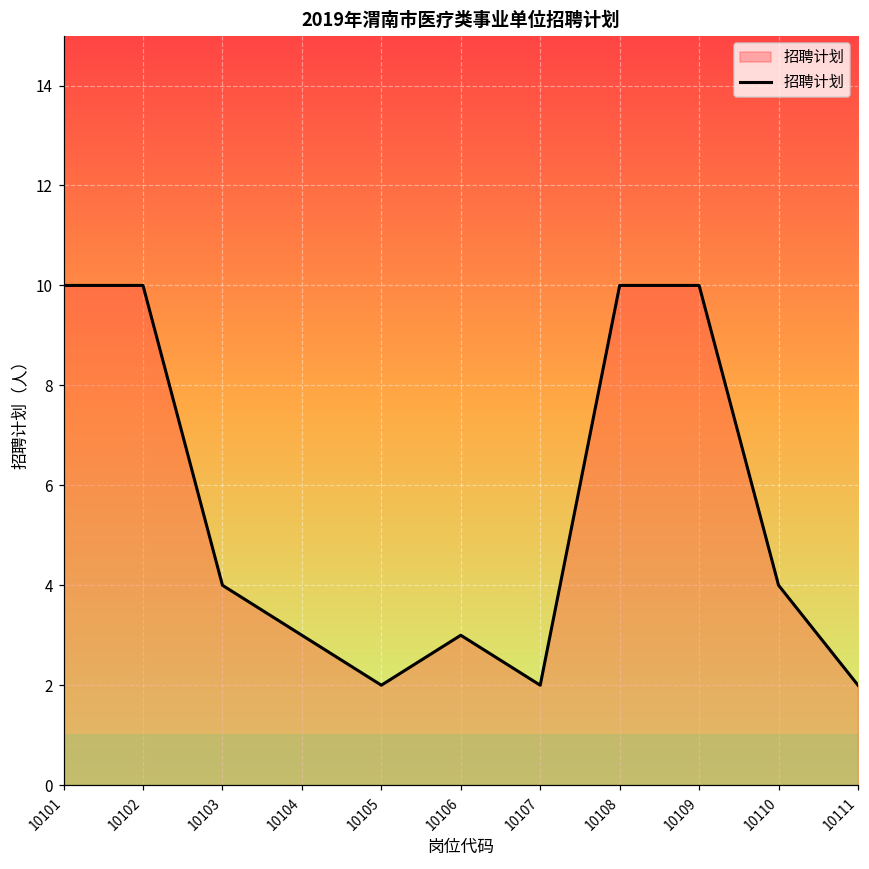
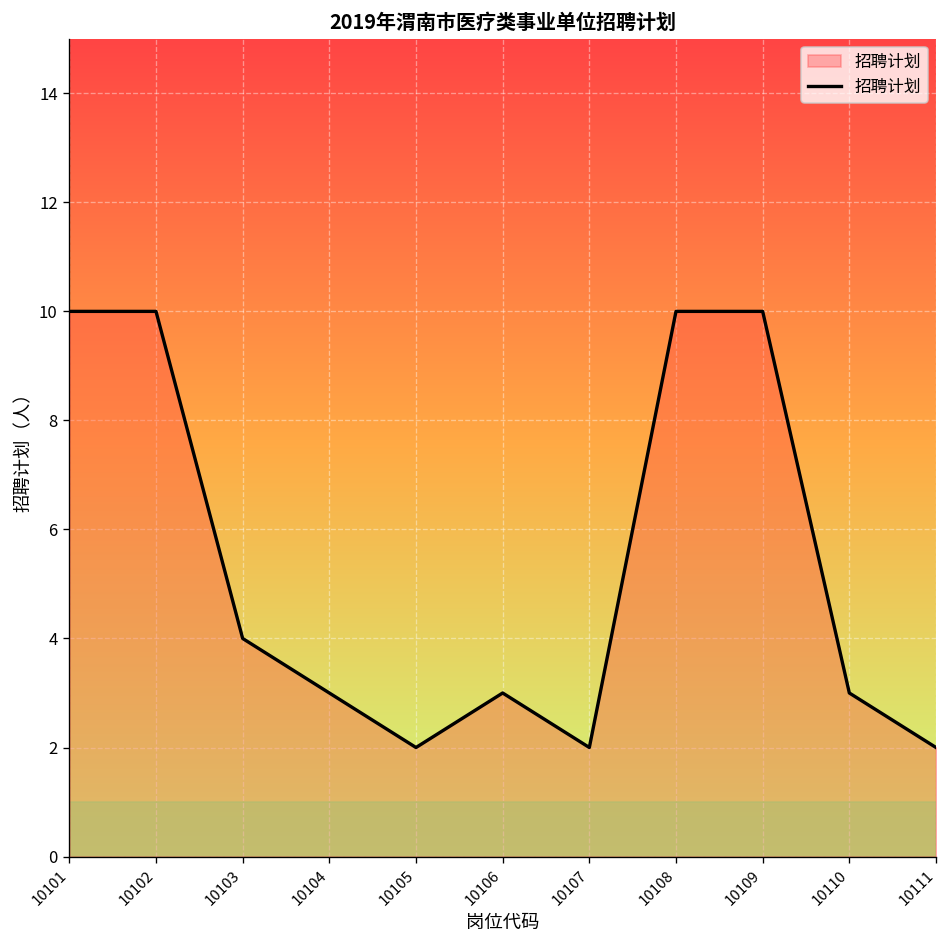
  {
    "10101": 10,
    "10102": 10,
    "10103": 4,
    "10104": 3,
    "10105": 2,
    "10106": 3,
    "10107": 2,
    "10108": 10,
    "10109": 10,
-   "10110": 4,
+   "10110": 3,
    "10111": 2
  }
